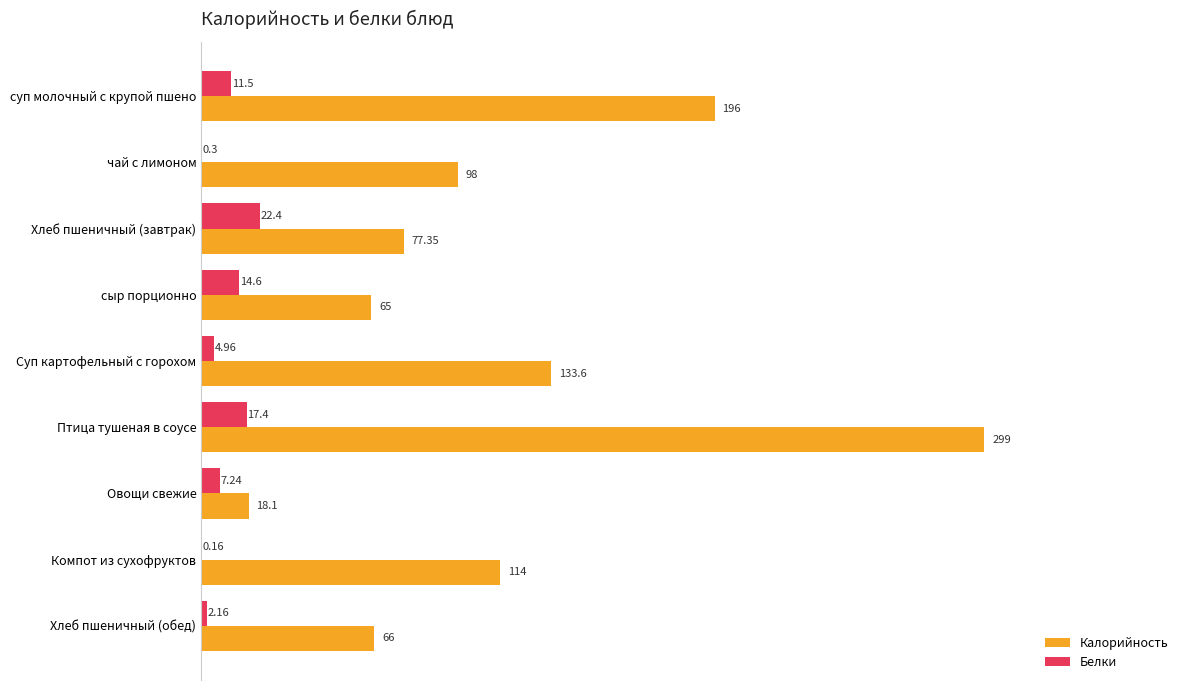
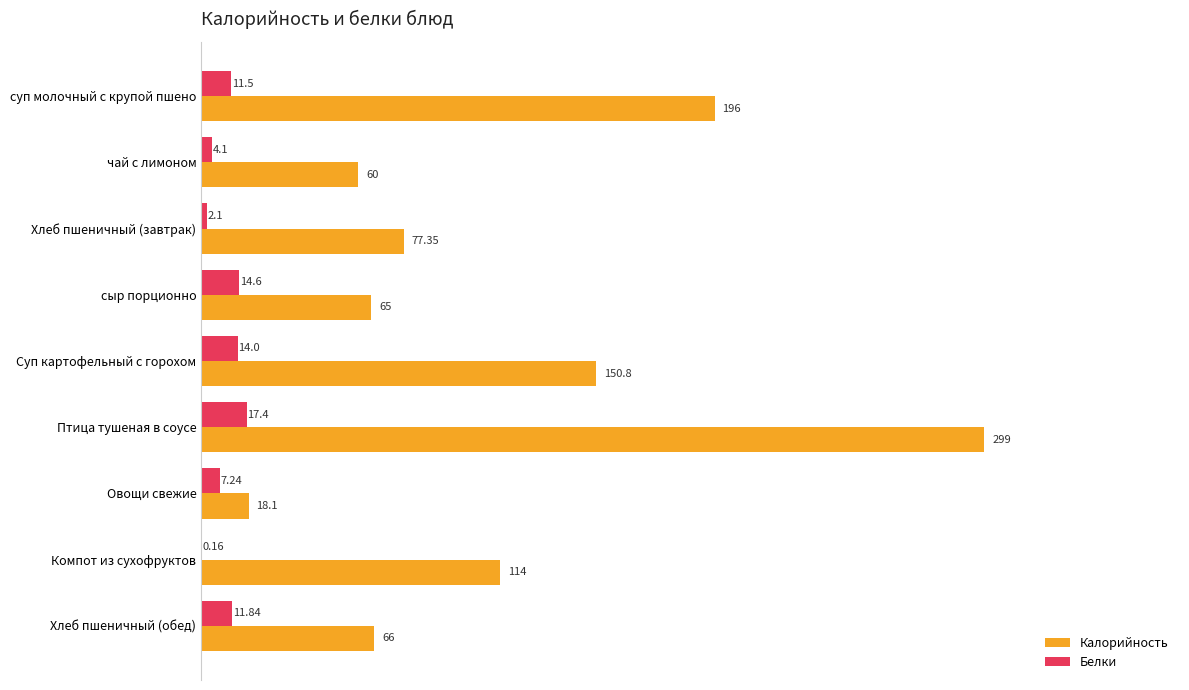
  {
    "Калорийность": {
      "суп молочный с крупой пшено": 196,
-     "чай с лимоном": 98,
+     "чай с лимоном": 60,
      "Хлеб пшеничный (завтрак)": 77.35,
      "сыр порционно": 65,
-     "Суп картофельный с горохом": 133.6,
+     "Суп картофельный с горохом": 150.8,
      "Птица тушеная в соусе": 299,
      "Овощи свежие": 18.1,
      "Компот из сухофруктов": 114,
      "Хлеб пшеничный (обед)": 66
    },
    "Белки": {
      "суп молочный с крупой пшено": 11.5,
-     "чай с лимоном": 0.3,
-     "Хлеб пшеничный (завтрак)": 22.4,
+     "чай с лимоном": 4.1,
+     "Хлеб пшеничный (завтрак)": 2.1,
      "сыр порционно": 14.6,
-     "Суп картофельный с горохом": 4.96,
+     "Суп картофельный с горохом": 14.0,
      "Птица тушеная в соусе": 17.4,
      "Овощи свежие": 7.24,
      "Компот из сухофруктов": 0.16,
-     "Хлеб пшеничный (обед)": 2.16
+     "Хлеб пшеничный (обед)": 11.84
    }
  }
